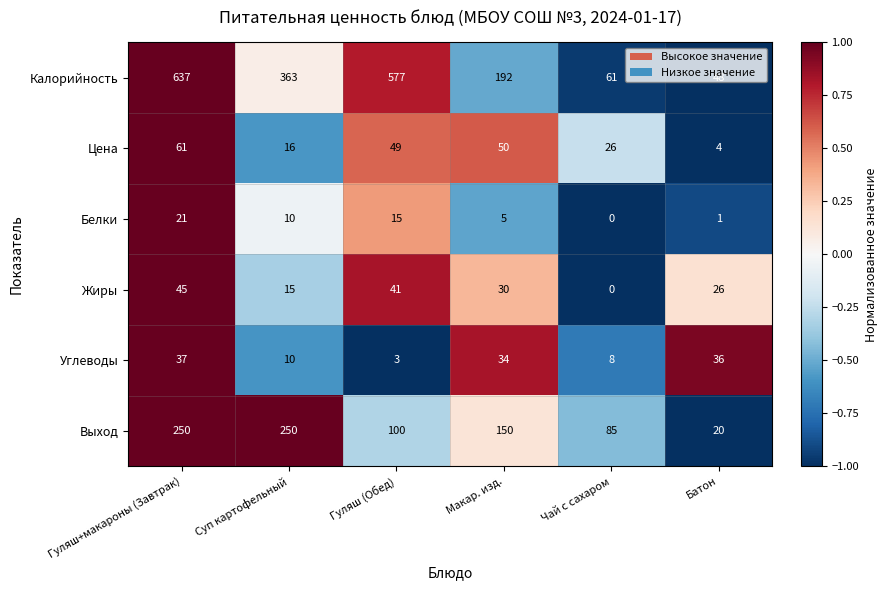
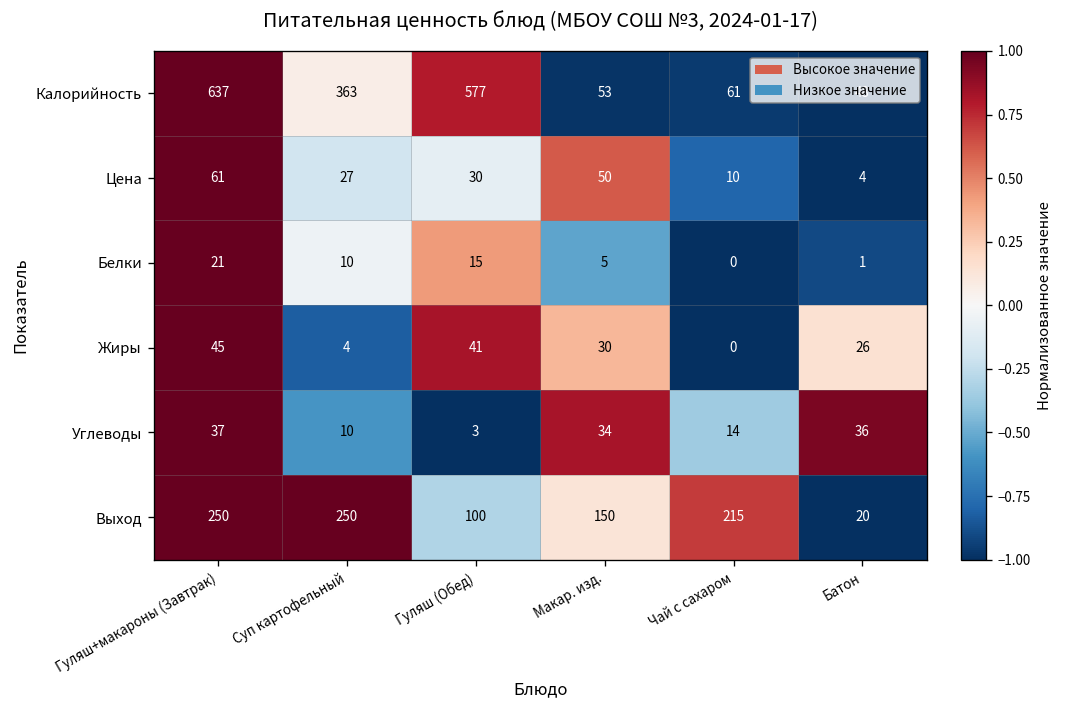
  {
    "Калорийность": {
      "Гуляш+макароны (Завтрак)": 637,
      "Суп картофельный": 363,
      "Гуляш (Обед)": 577,
-     "Макар. изд.": 192,
+     "Макар. изд.": 53,
      "Чай с сахаром": 61
    },
    "Цена": {
      "Гуляш+макароны (Завтрак)": 61,
-     "Суп картофельный": 16,
-     "Гуляш (Обед)": 49,
+     "Суп картофельный": 27,
+     "Гуляш (Обед)": 30,
      "Макар. изд.": 50,
-     "Чай с сахаром": 26,
+     "Чай с сахаром": 10,
      "Батон": 4
    },
    "Белки": {
      "Гуляш+макароны (Завтрак)": 21,
      "Суп картофельный": 10,
      "Гуляш (Обед)": 15,
      "Макар. изд.": 5,
      "Чай с сахаром": 0,
      "Батон": 1
    },
    "Жиры": {
      "Гуляш+макароны (Завтрак)": 45,
-     "Суп картофельный": 15,
+     "Суп картофельный": 4,
      "Гуляш (Обед)": 41,
      "Макар. изд.": 30,
      "Чай с сахаром": 0,
      "Батон": 26
    },
    "Углеводы": {
      "Гуляш+макароны (Завтрак)": 37,
      "Суп картофельный": 10,
      "Гуляш (Обед)": 3,
      "Макар. изд.": 34,
-     "Чай с сахаром": 8,
+     "Чай с сахаром": 14,
      "Батон": 36
    },
    "Выход": {
      "Гуляш+макароны (Завтрак)": 250,
      "Суп картофельный": 250,
      "Гуляш (Обед)": 100,
      "Макар. изд.": 150,
-     "Чай с сахаром": 85,
+     "Чай с сахаром": 215,
      "Батон": 20
    }
  }
